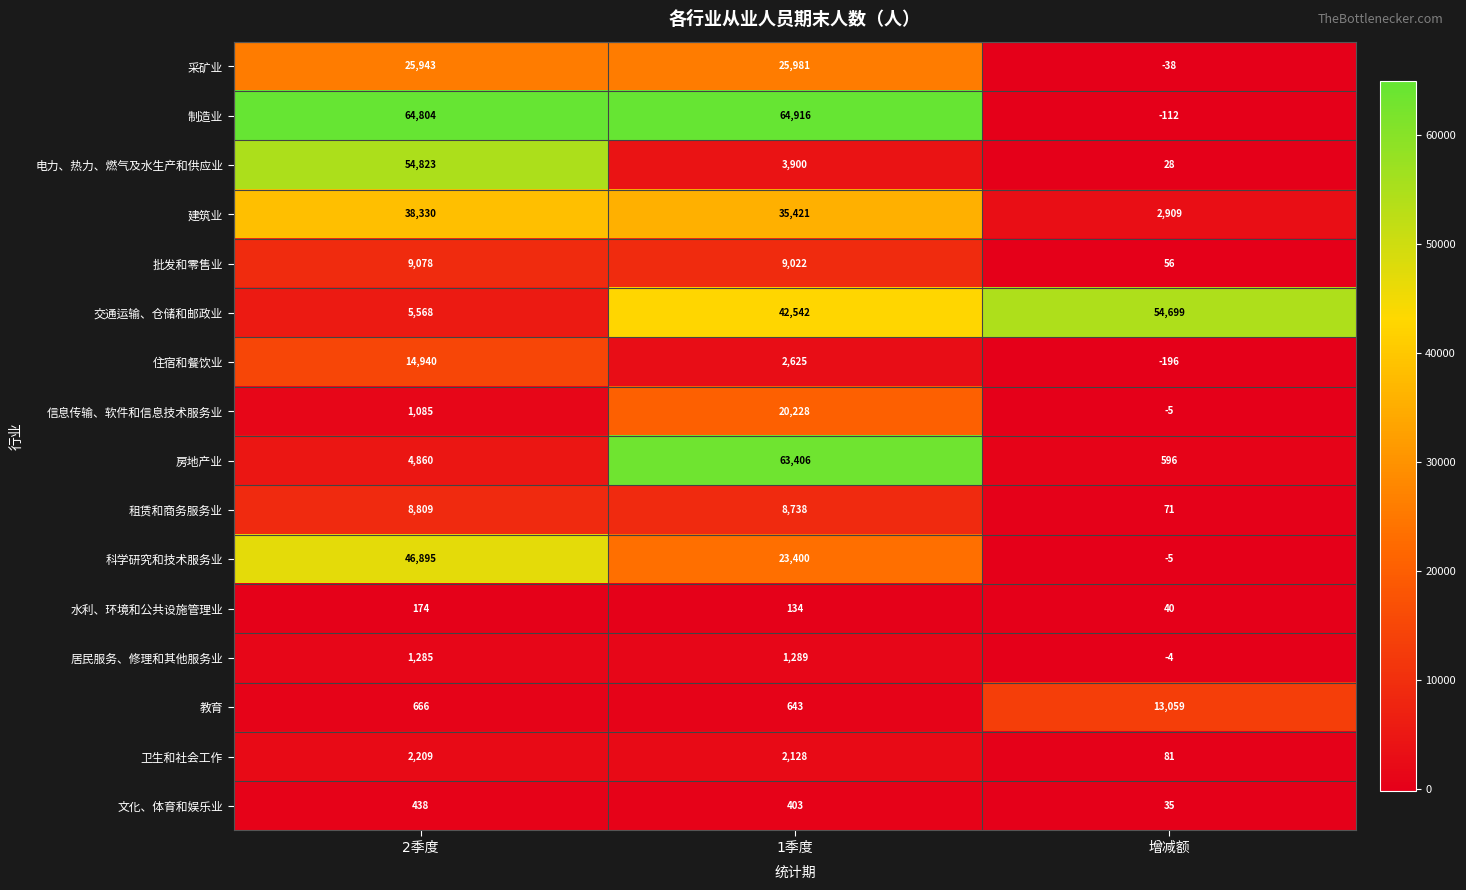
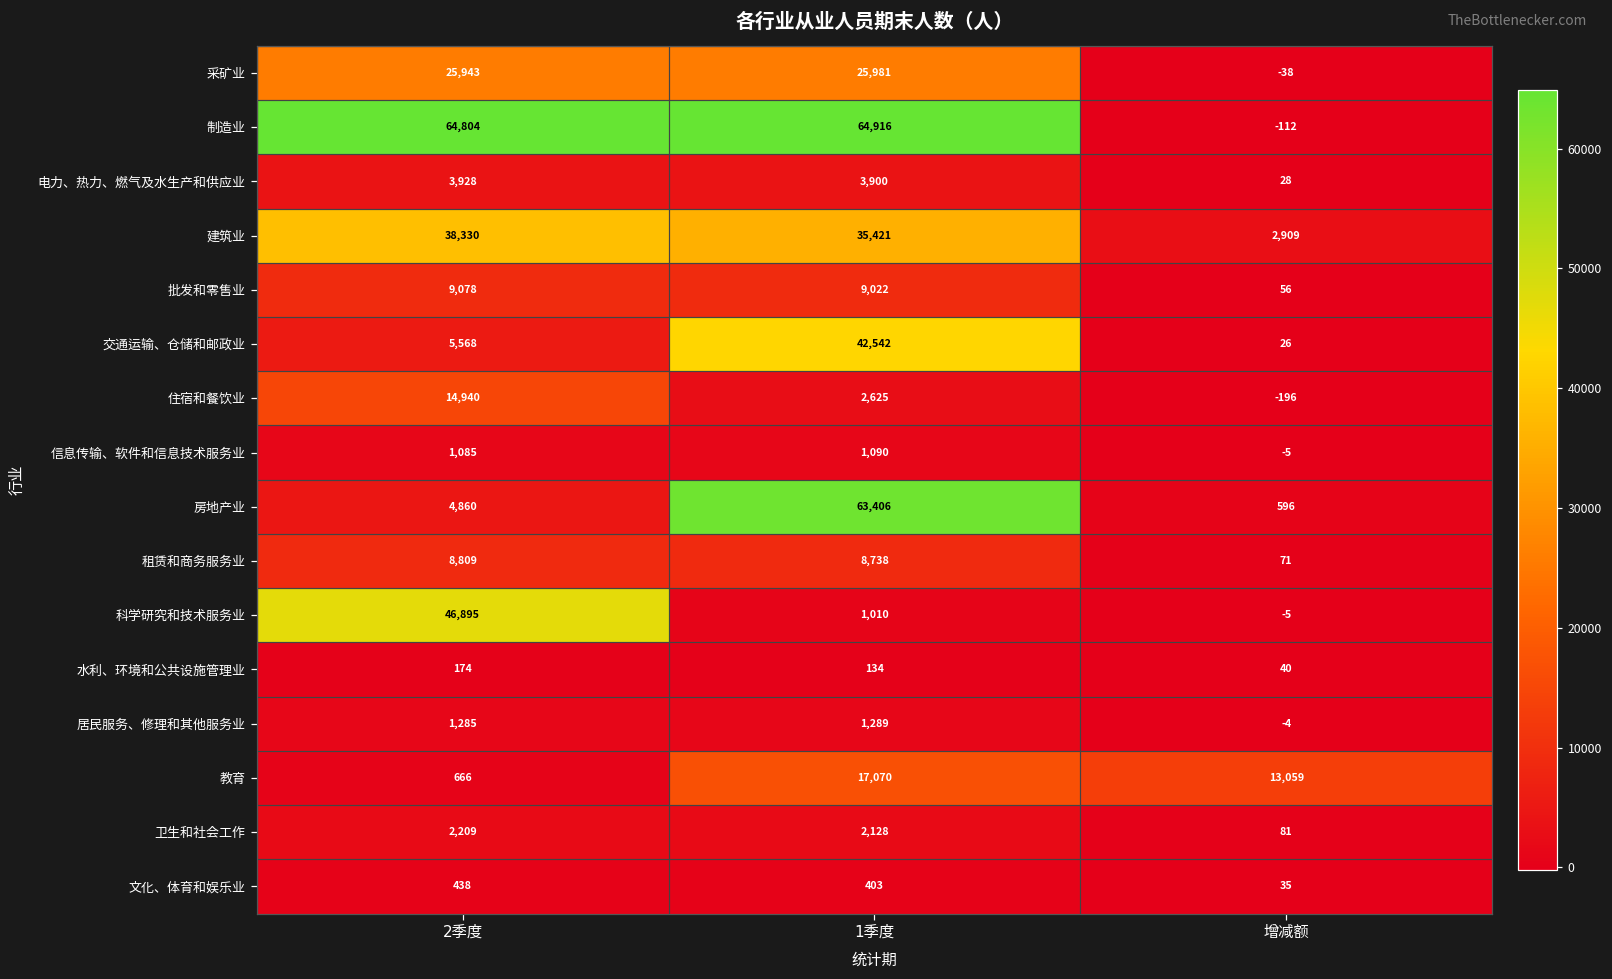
  {
    "采矿业": {
      "2季度": "25,943",
      "1季度": "25,981",
      "增减额": "-38"
    },
    "制造业": {
      "2季度": "64,804",
      "1季度": "64,916",
      "增减额": "-112"
    },
    "电力、热力、燃气及水生产和供应业": {
-     "2季度": "54,823",
+     "2季度": "3,928",
      "1季度": "3,900",
      "增减额": "28"
    },
    "建筑业": {
      "2季度": "38,330",
      "1季度": "35,421",
      "增减额": "2,909"
    },
    "批发和零售业": {
      "2季度": "9,078",
      "1季度": "9,022",
      "增减额": "56"
    },
    "交通运输、仓储和邮政业": {
      "2季度": "5,568",
      "1季度": "42,542",
-     "增减额": "54,699"
+     "增减额": "26"
    },
    "住宿和餐饮业": {
      "2季度": "14,940",
      "1季度": "2,625",
      "增减额": "-196"
    },
    "信息传输、软件和信息技术服务业": {
      "2季度": "1,085",
-     "1季度": "20,228",
+     "1季度": "1,090",
      "增减额": "-5"
    },
    "房地产业": {
      "2季度": "4,860",
      "1季度": "63,406",
      "增减额": "596"
    },
    "租赁和商务服务业": {
      "2季度": "8,809",
      "1季度": "8,738",
      "增减额": "71"
    },
    "科学研究和技术服务业": {
      "2季度": "46,895",
-     "1季度": "23,400",
+     "1季度": "1,010",
      "增减额": "-5"
    },
    "水利、环境和公共设施管理业": {
      "2季度": "174",
      "1季度": "134",
      "增减额": "40"
    },
    "居民服务、修理和其他服务业": {
      "2季度": "1,285",
      "1季度": "1,289",
      "增减额": "-4"
    },
    "教育": {
      "2季度": "666",
-     "1季度": "643",
+     "1季度": "17,070",
      "增减额": "13,059"
    },
    "卫生和社会工作": {
      "2季度": "2,209",
      "1季度": "2,128",
      "增减额": "81"
    },
    "文化、体育和娱乐业": {
      "2季度": "438",
      "1季度": "403",
      "增减额": "35"
    }
  }
